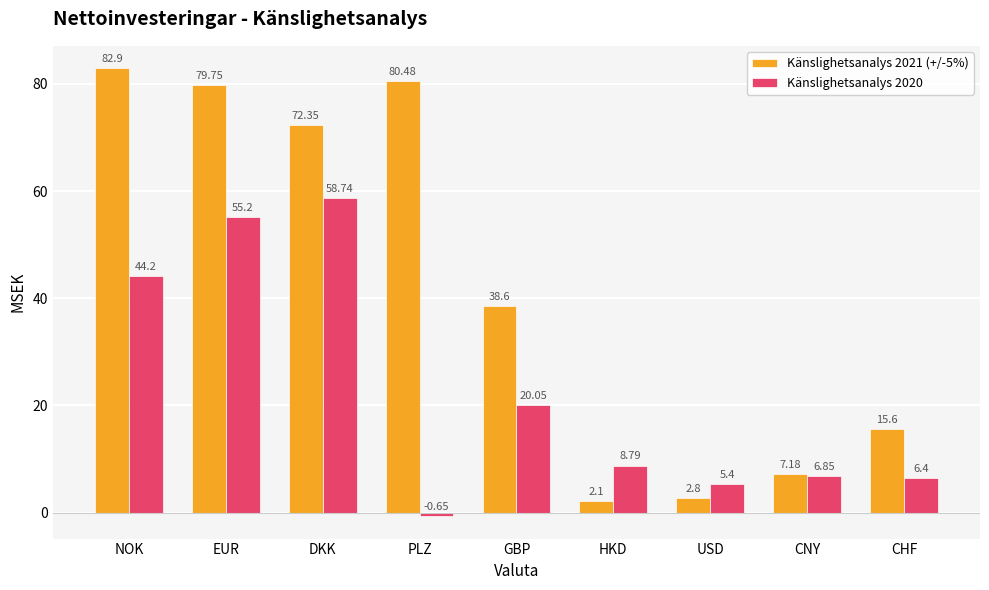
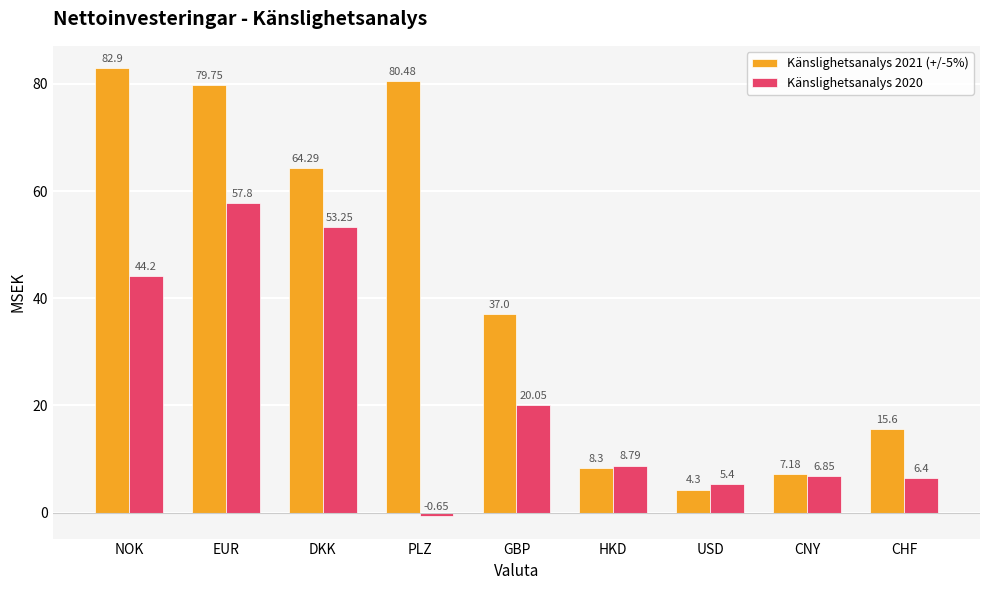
  {
    "Känslighetsanalys 2021 (+/-5%)": {
      "NOK": 82.9,
      "EUR": 79.75,
-     "DKK": 72.35,
+     "DKK": 64.29,
      "PLZ": 80.48,
-     "GBP": 38.6,
-     "HKD": 2.1,
-     "USD": 2.8,
+     "GBP": 37.0,
+     "HKD": 8.3,
+     "USD": 4.3,
      "CNY": 7.18,
      "CHF": 15.6
    },
    "Känslighetsanalys 2020": {
      "NOK": 44.2,
-     "EUR": 55.2,
-     "DKK": 58.74,
+     "EUR": 57.8,
+     "DKK": 53.25,
      "PLZ": -0.65,
      "GBP": 20.05,
      "HKD": 8.79,
      "USD": 5.4,
      "CNY": 6.85,
      "CHF": 6.4
    }
  }
